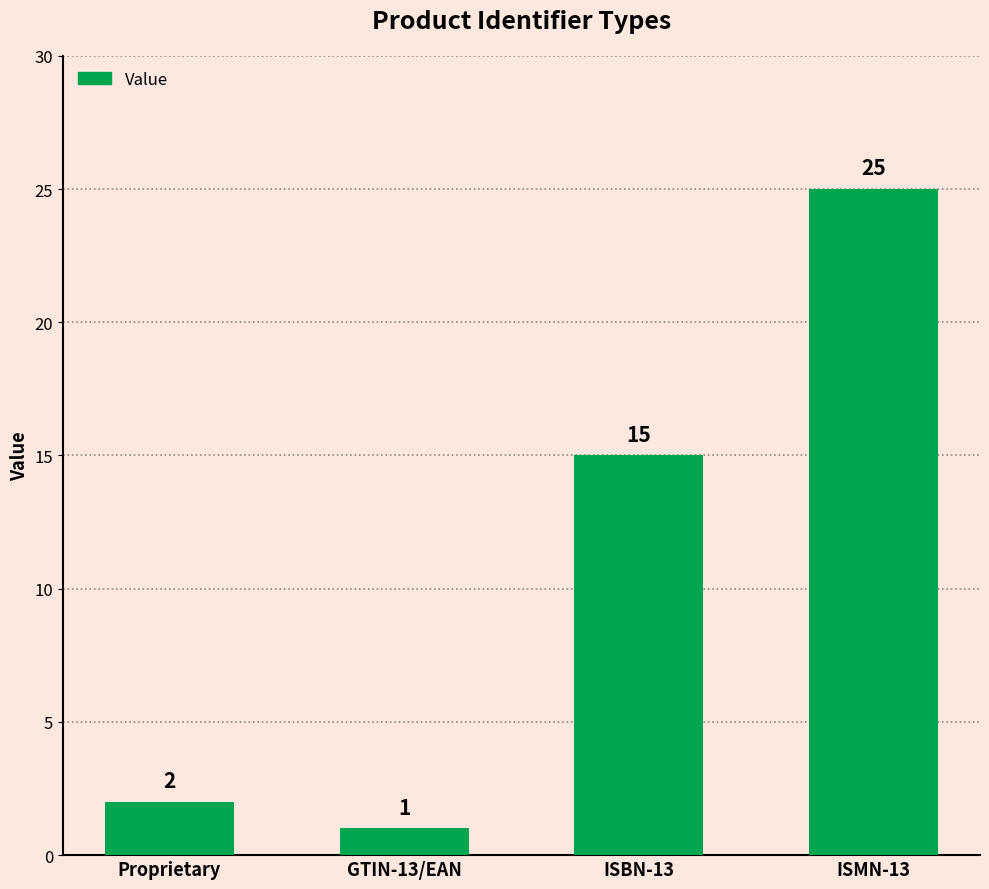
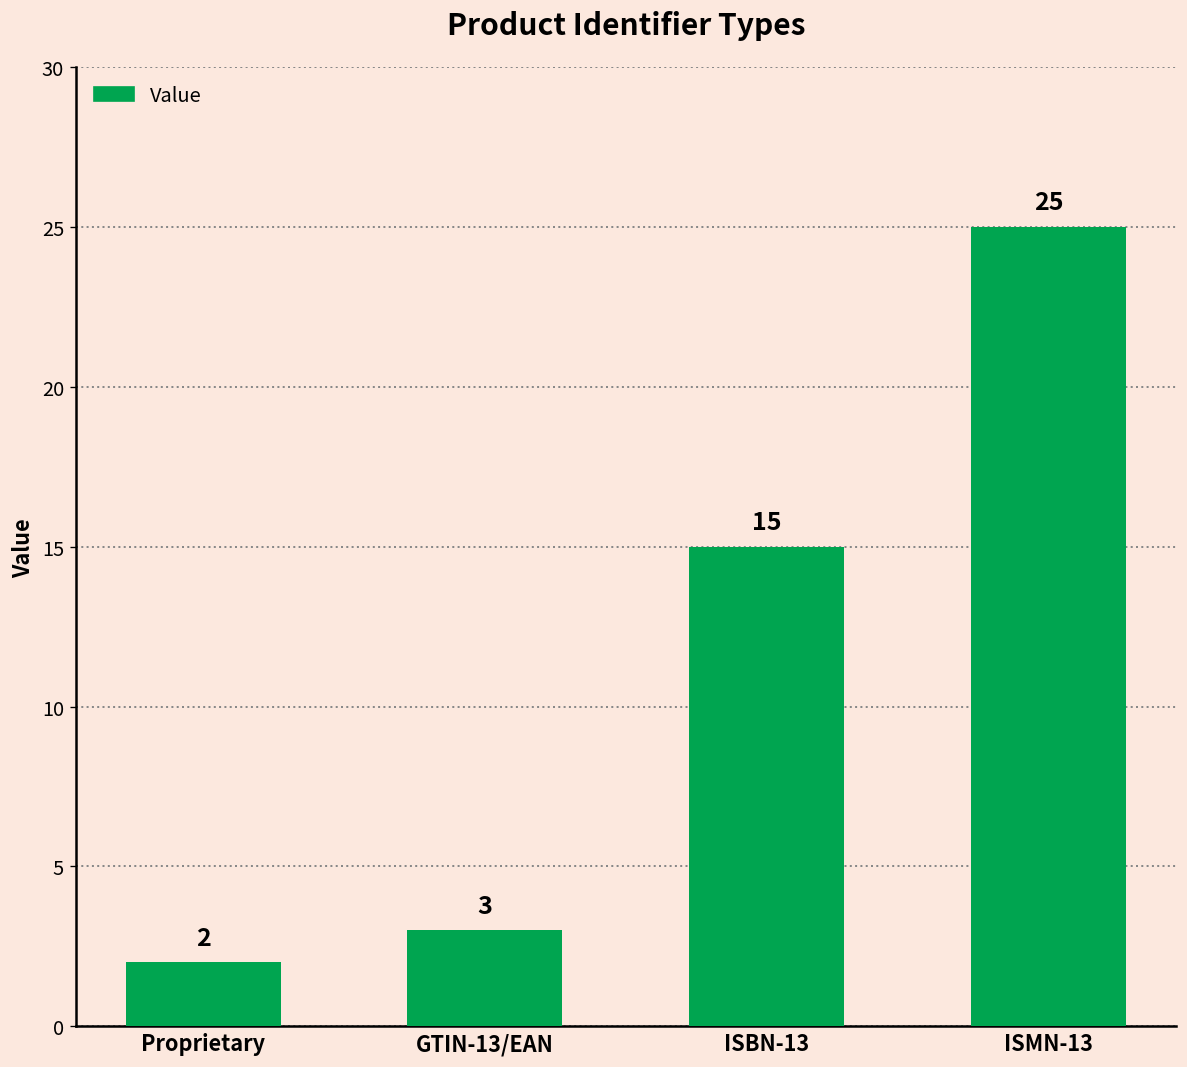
  {
    "Proprietary": 2,
-   "GTIN-13/EAN": 1,
+   "GTIN-13/EAN": 3,
    "ISBN-13": 15,
    "ISMN-13": 25
  }
